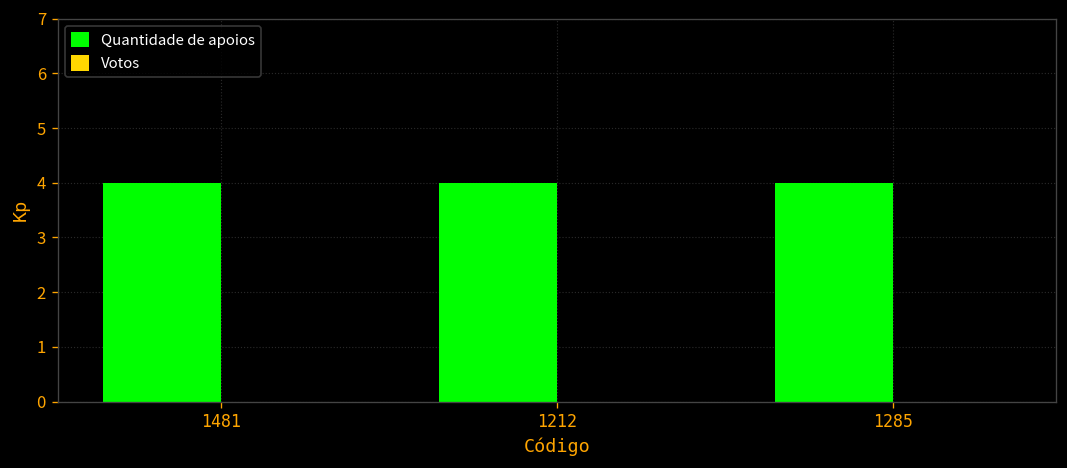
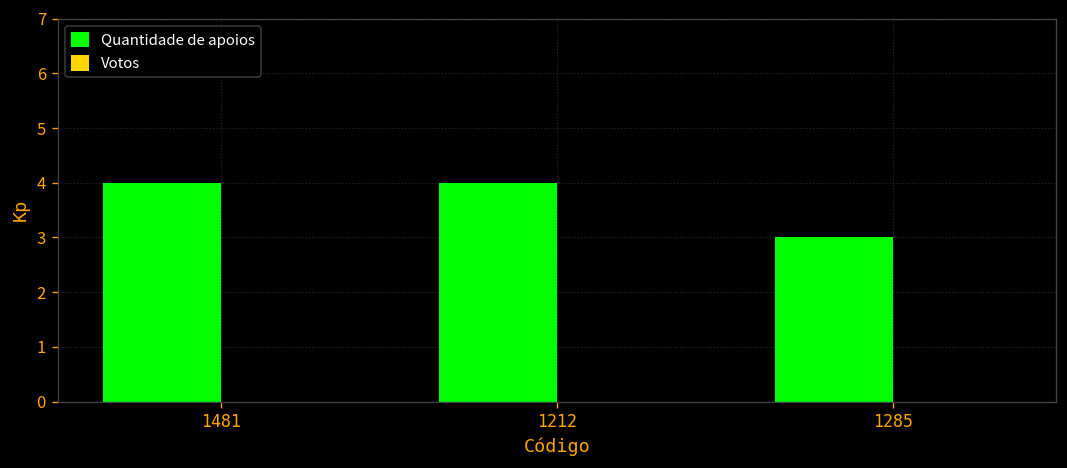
  {
    "Quantidade de apoios": {
      "1481": 4,
      "1212": 4,
-     "1285": 4
+     "1285": 3
    },
    "Votos": {
      "1481": 0,
      "1212": 0,
      "1285": 0
    }
  }
